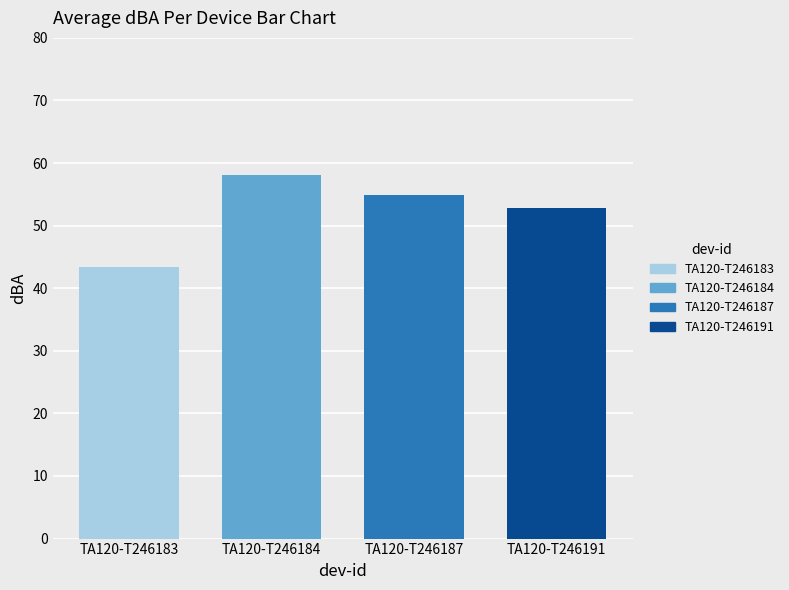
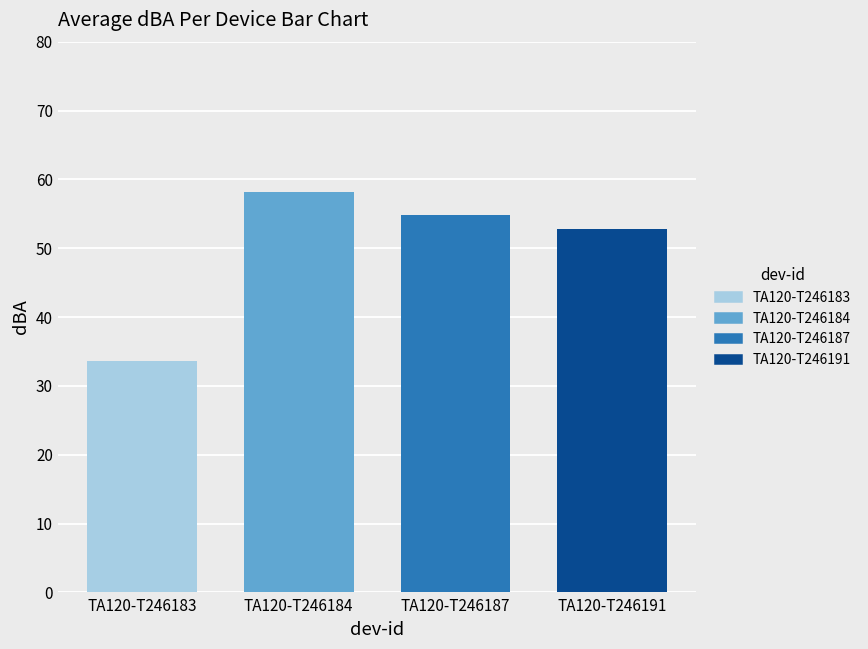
  {
-   "TA120-T246183": 43,
+   "TA120-T246183": 34,
    "TA120-T246184": 58,
    "TA120-T246187": 55,
    "TA120-T246191": 53
  }
